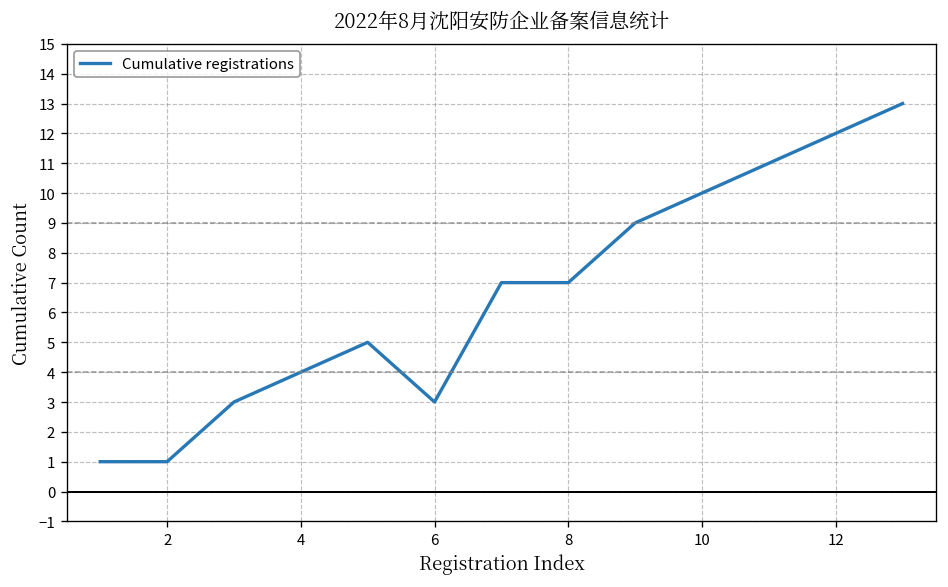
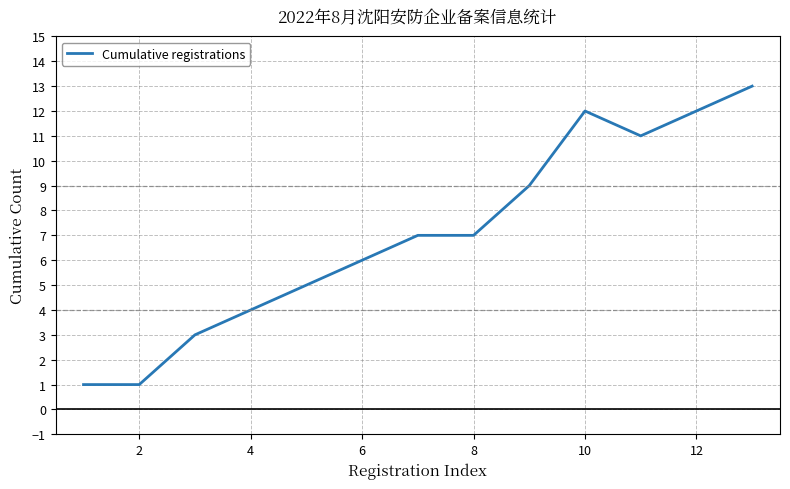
  {
    "2": 1,
    "4": 4,
-   "6": 3,
+   "6": 6,
    "8": 7,
-   "10": 10,
+   "10": 12,
    "12": 12
  }
